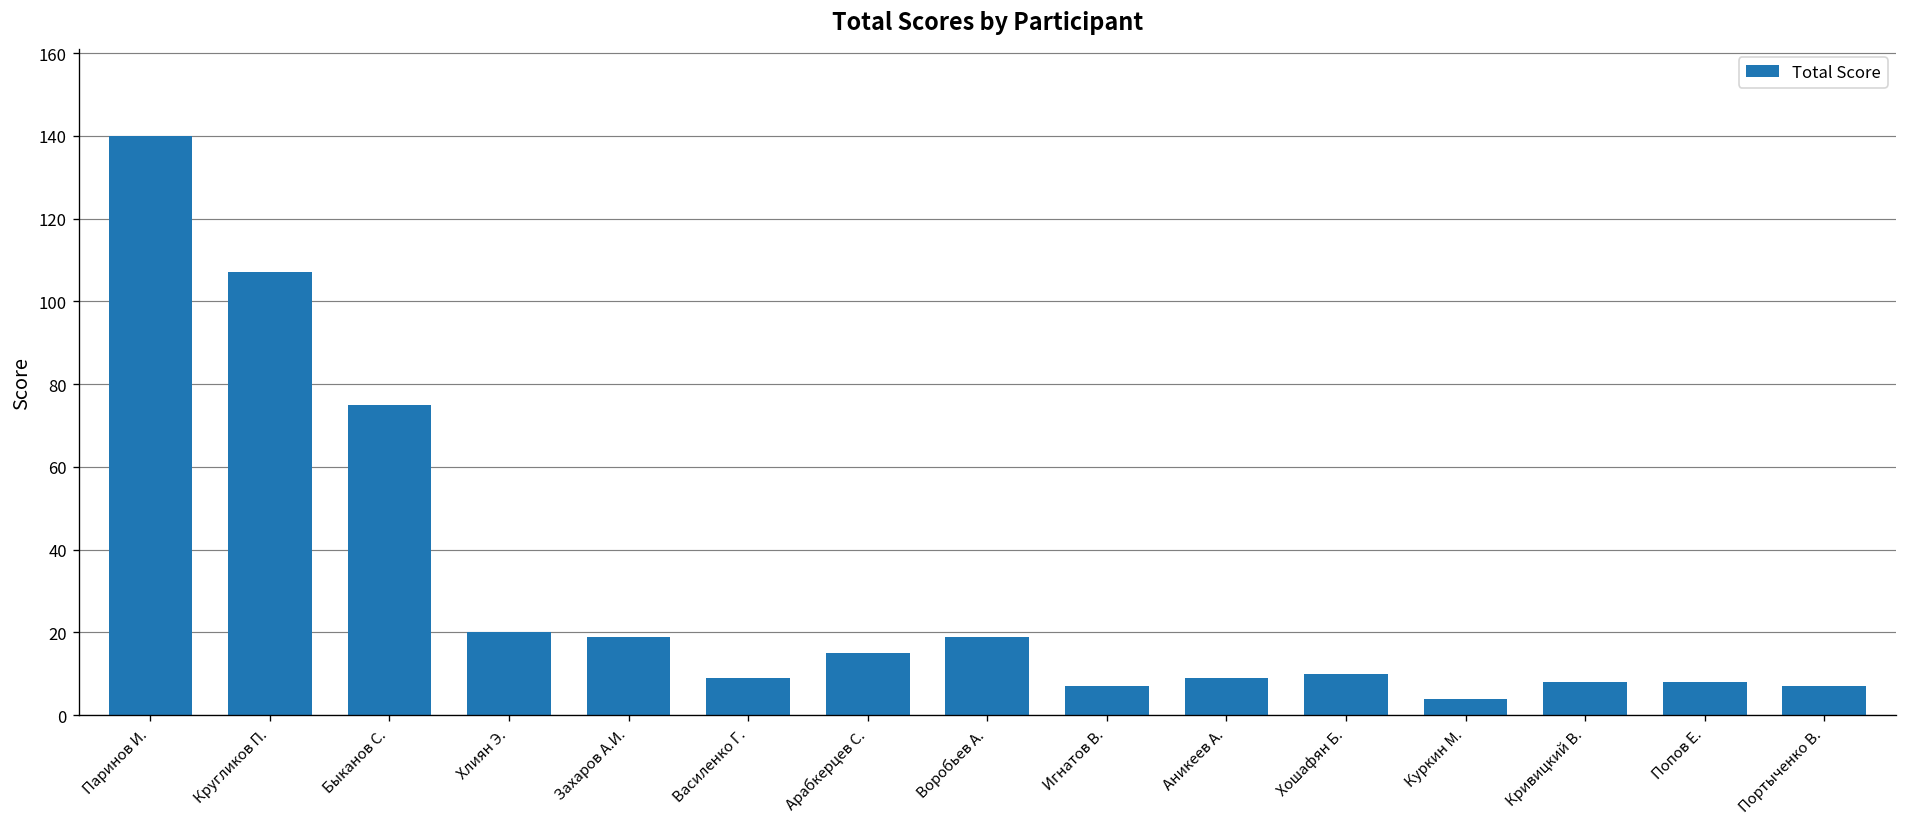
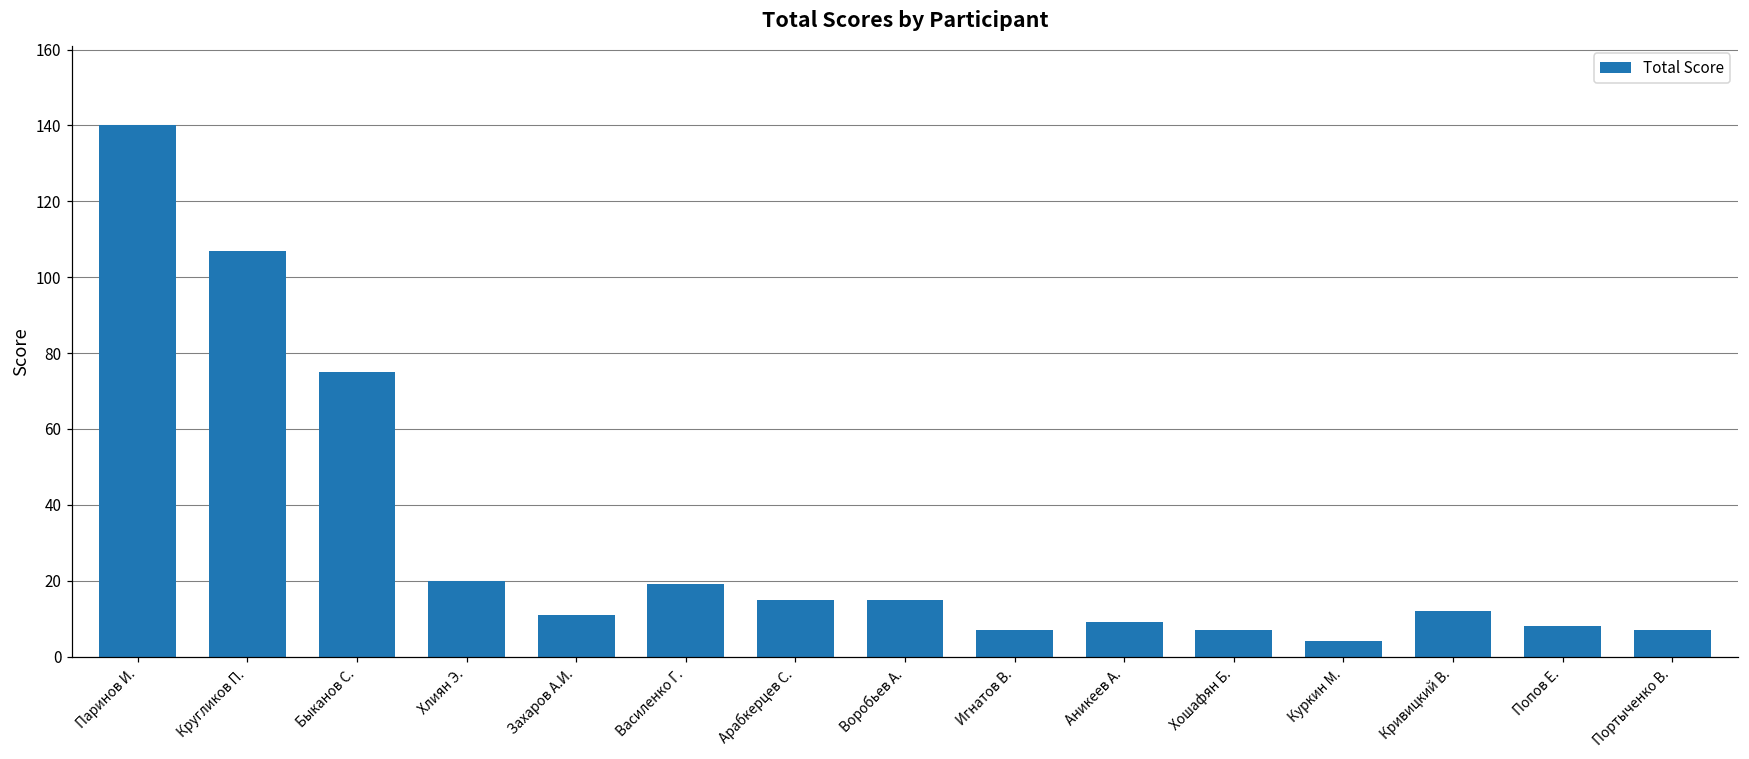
  {
    "Паринов И.": 140,
    "Кругликов П.": 107,
    "Быканов С.": 75,
    "Хлиян Э.": 20,
-   "Захаров А.И.": 19,
-   "Василенко Г.": 9,
+   "Захаров А.И.": 11,
+   "Василенко Г.": 19,
    "Арабкерцев С.": 15,
-   "Воробьев А.": 19,
+   "Воробьев А.": 15,
    "Игнатов В.": 7,
    "Аникеев А.": 9,
-   "Хошафян Б.": 10,
+   "Хошафян Б.": 7,
    "Куркин М.": 4,
-   "Кривицкий В.": 8,
+   "Кривицкий В.": 12,
    "Попов Е.": 8,
    "Портыченко В.": 7
  }
